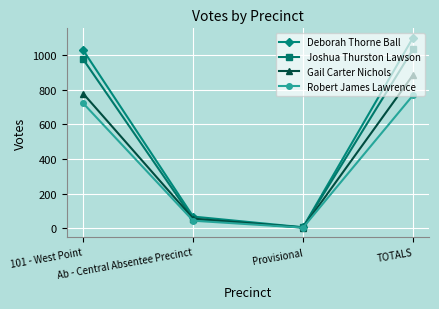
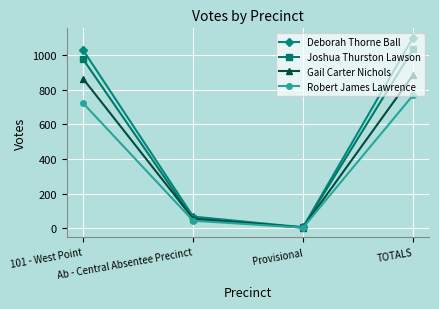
  {
    "Gail Carter Nichols": {
-     "101 - West Point": 780
+     "101 - West Point": 860
    }
  }
